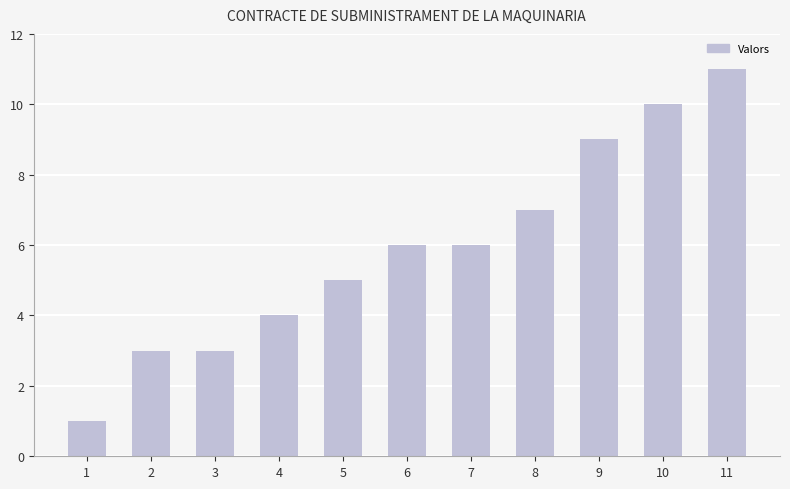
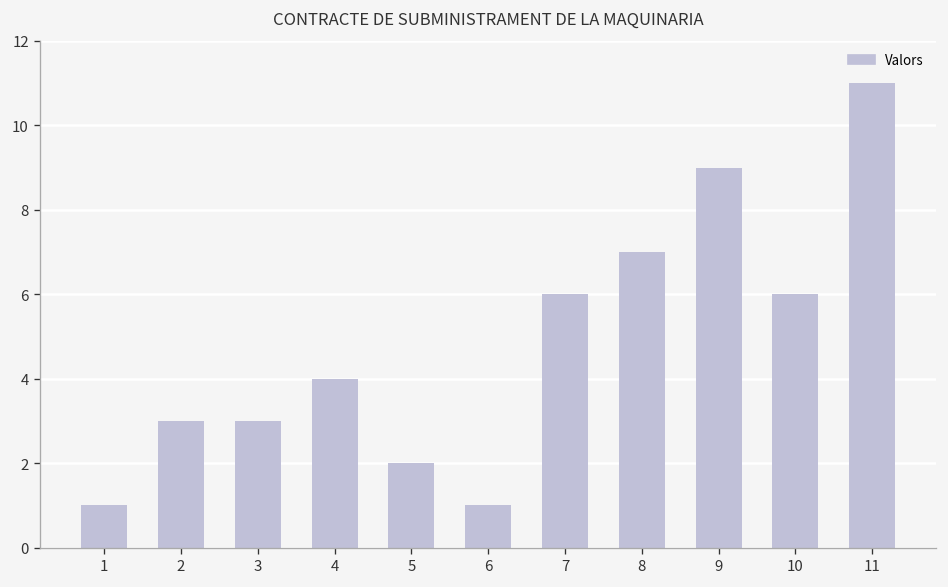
  {
    "1": 1,
    "2": 3,
    "3": 3,
    "4": 4,
-   "5": 5,
-   "6": 6,
+   "5": 2,
+   "6": 1,
    "7": 6,
    "8": 7,
    "9": 9,
-   "10": 10,
+   "10": 6,
    "11": 11
  }
